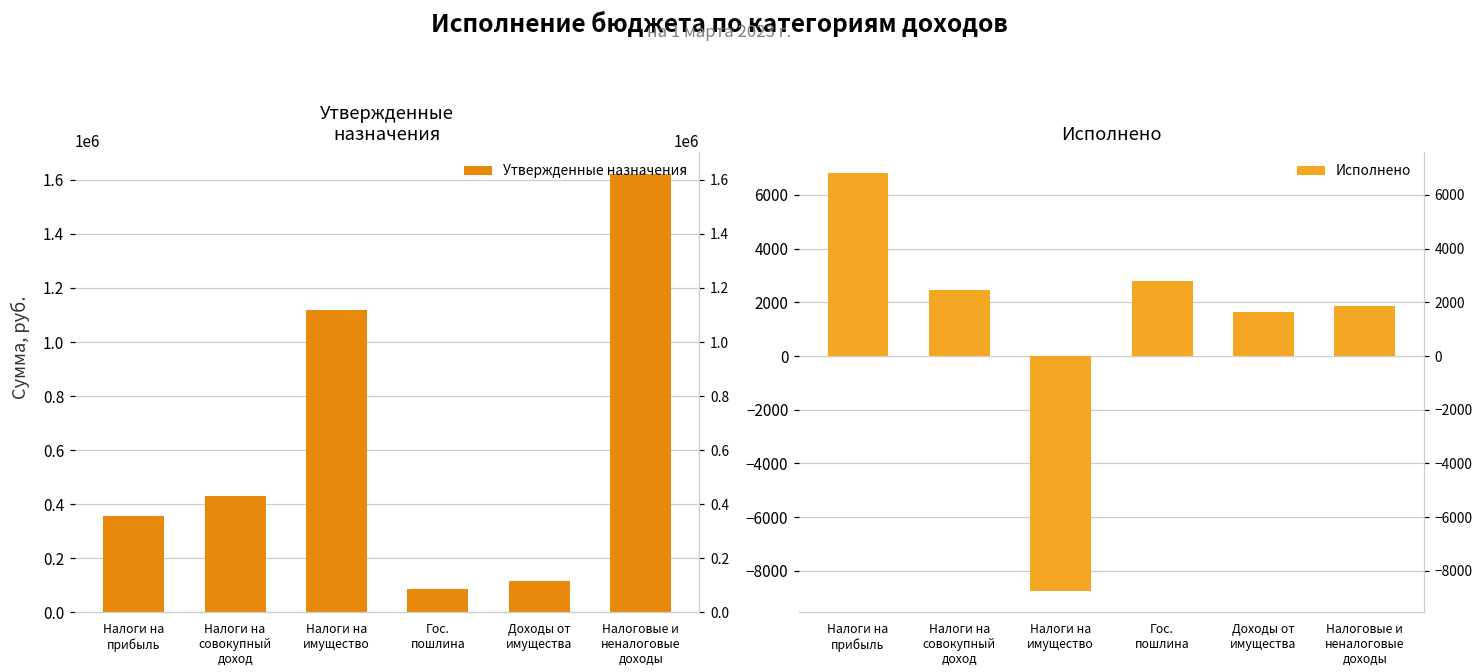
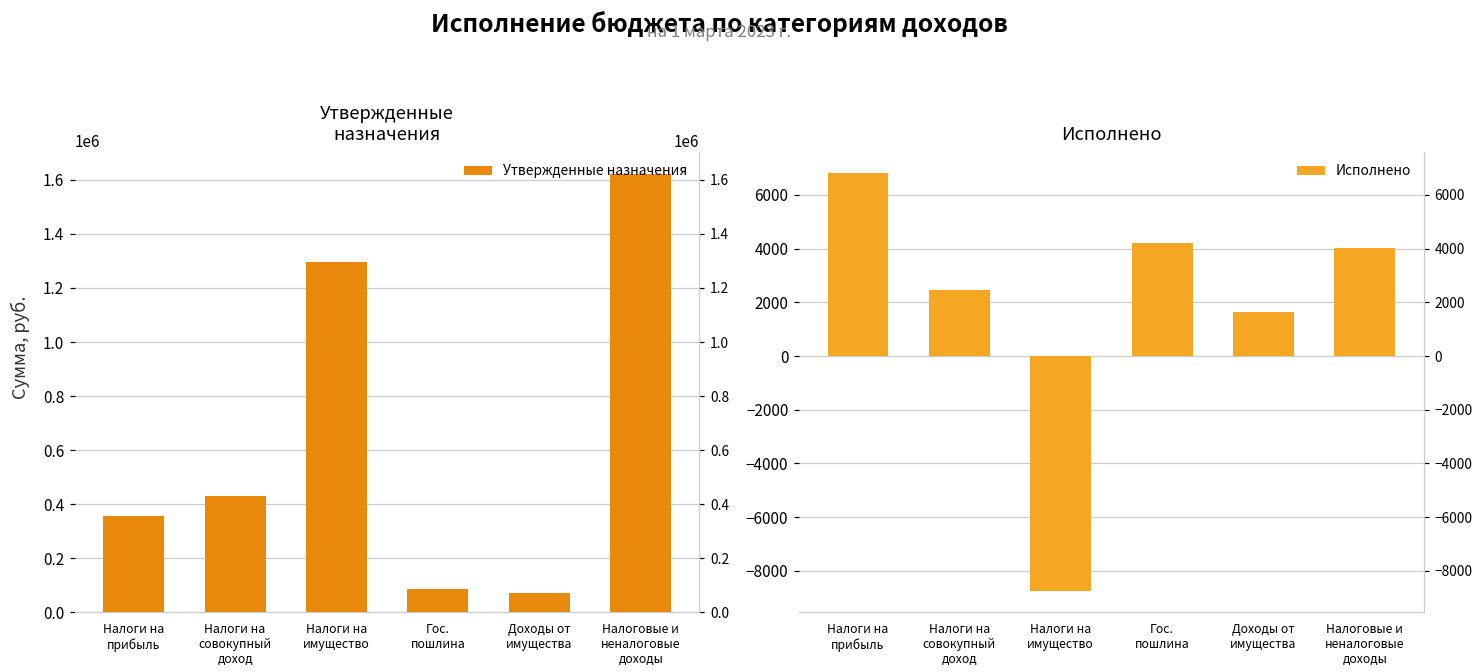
  {
    "Утвержденные назначения": {
      "Налоги на прибыль": 360000,
      "Налоги на совокупный доход": 430000,
-     "Налоги на имущество": 1120000,
+     "Налоги на имущество": 1300000,
      "Гос. пошлина": 90000,
-     "Доходы от имущества": 120000,
+     "Доходы от имущества": 70000,
      "Налоговые и неналоговые доходы": 1620000
    },
    "Исполнено": {
      "Налоги на прибыль": 6800,
      "Налоги на совокупный доход": 2500,
      "Налоги на имущество": -8800,
-     "Гос. пошлина": 2800,
+     "Гос. пошлина": 4200,
      "Доходы от имущества": 1600,
-     "Налоговые и неналоговые доходы": 1900
+     "Налоговые и неналоговые доходы": 4000
    }
  }
